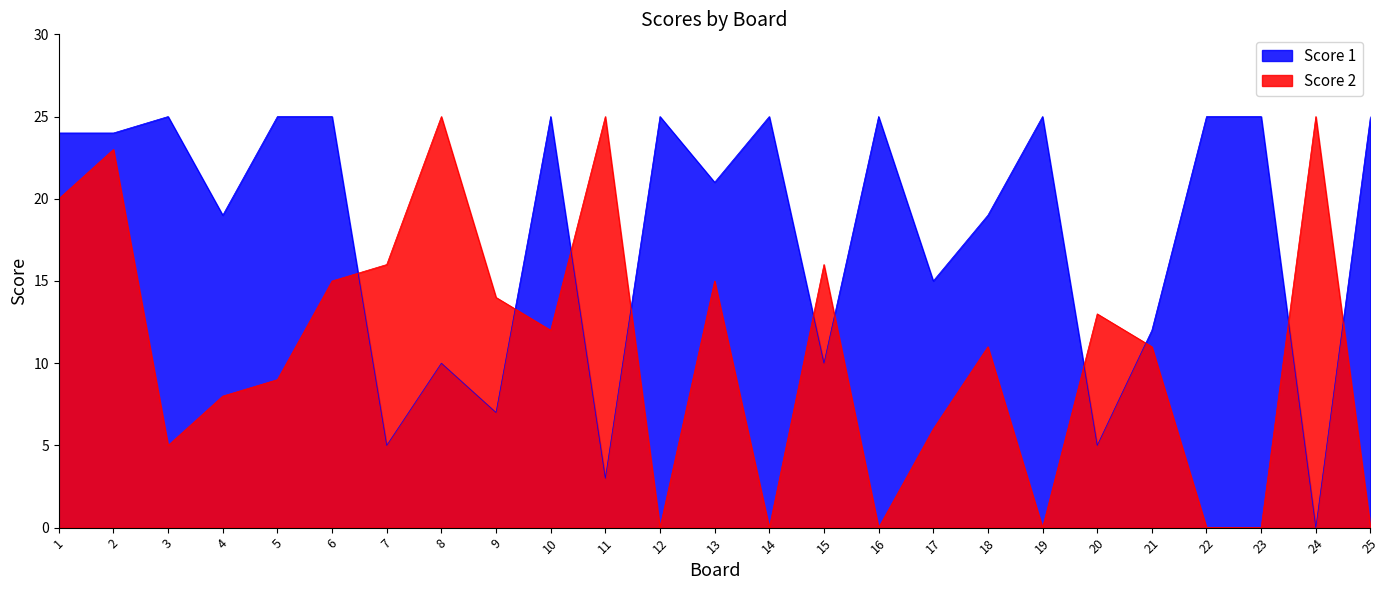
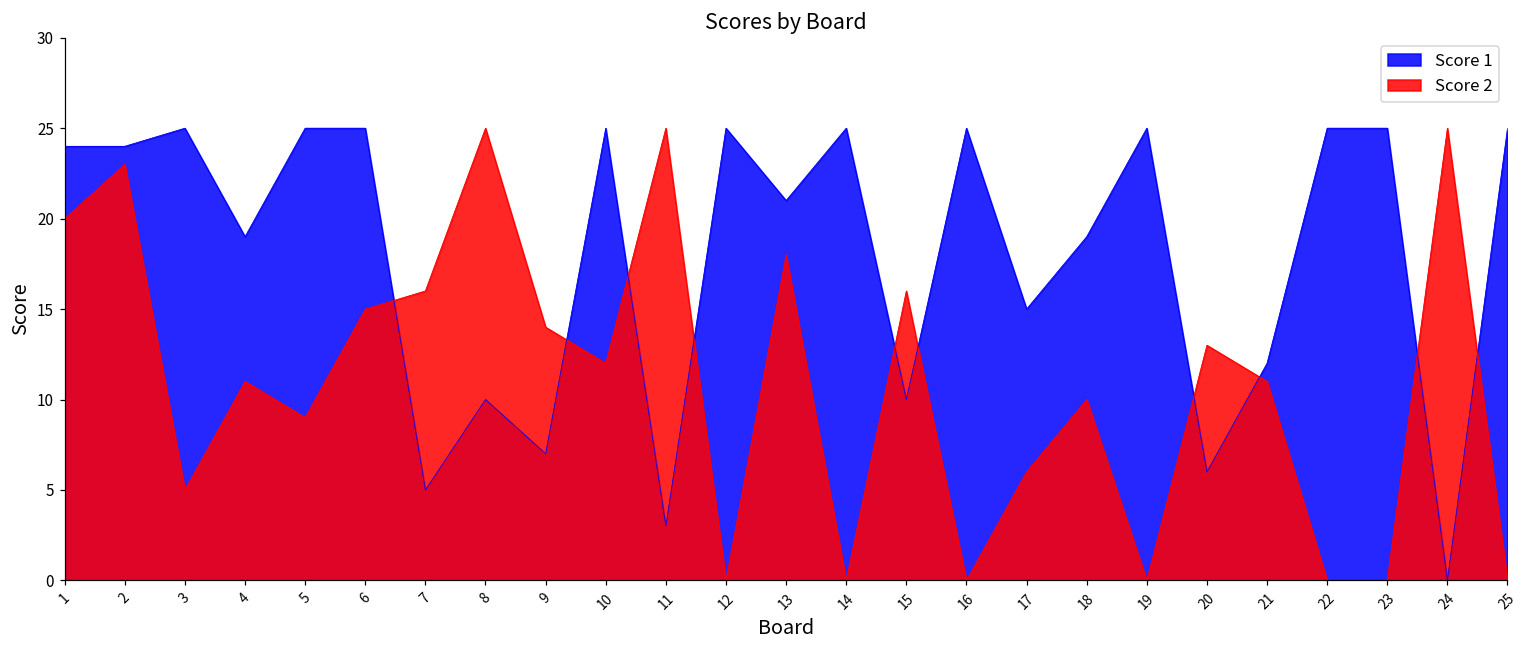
  {
    "Score 1": {
      "1": 24,
      "2": 24,
      "3": 25,
      "4": 19,
      "5": 25,
      "6": 25,
      "7": 5,
      "8": 10,
      "9": 7,
      "10": 25,
      "11": 3,
      "12": 25,
      "13": 21,
      "14": 25,
      "15": 10,
      "16": 25,
      "17": 15,
      "18": 19,
      "19": 25,
-     "20": 5,
+     "20": 6,
      "21": 12,
      "22": 25,
      "23": 25,
      "24": 0,
      "25": 25
    },
    "Score 2": {
      "1": 20,
      "2": 23,
      "3": 5,
-     "4": 8,
+     "4": 11,
      "5": 9,
      "6": 15,
      "7": 16,
      "8": 25,
      "9": 14,
      "10": 12,
      "11": 25,
      "12": 0,
-     "13": 15,
+     "13": 18,
      "14": 0,
      "15": 16,
      "16": 0,
      "17": 6,
-     "18": 11,
+     "18": 10,
      "19": 0,
      "20": 13,
      "21": 11,
      "22": 0,
      "23": 0,
      "24": 25,
      "25": 0
    }
  }
